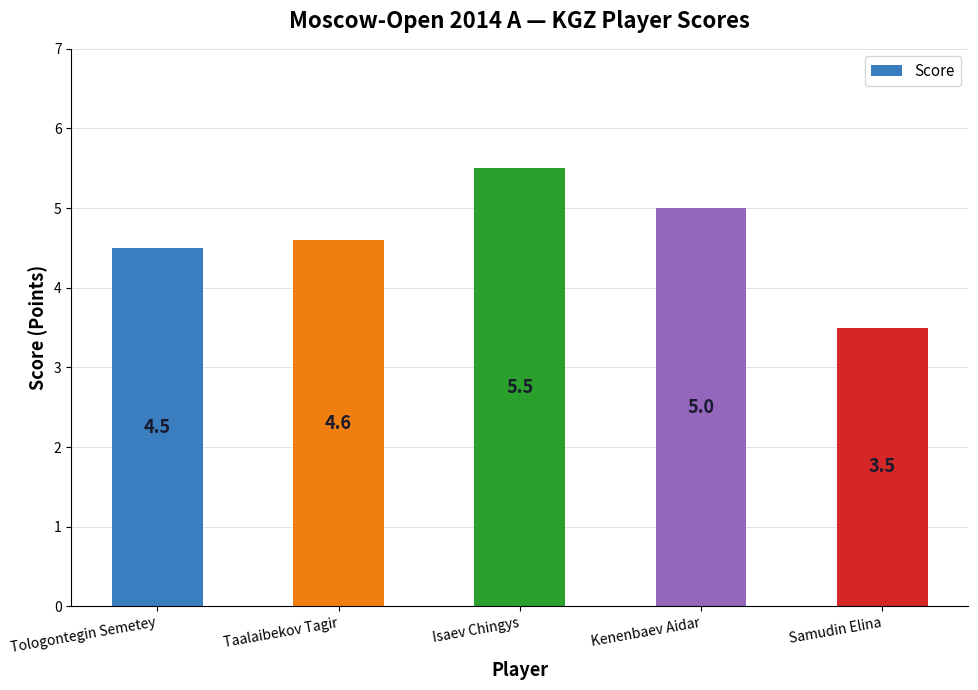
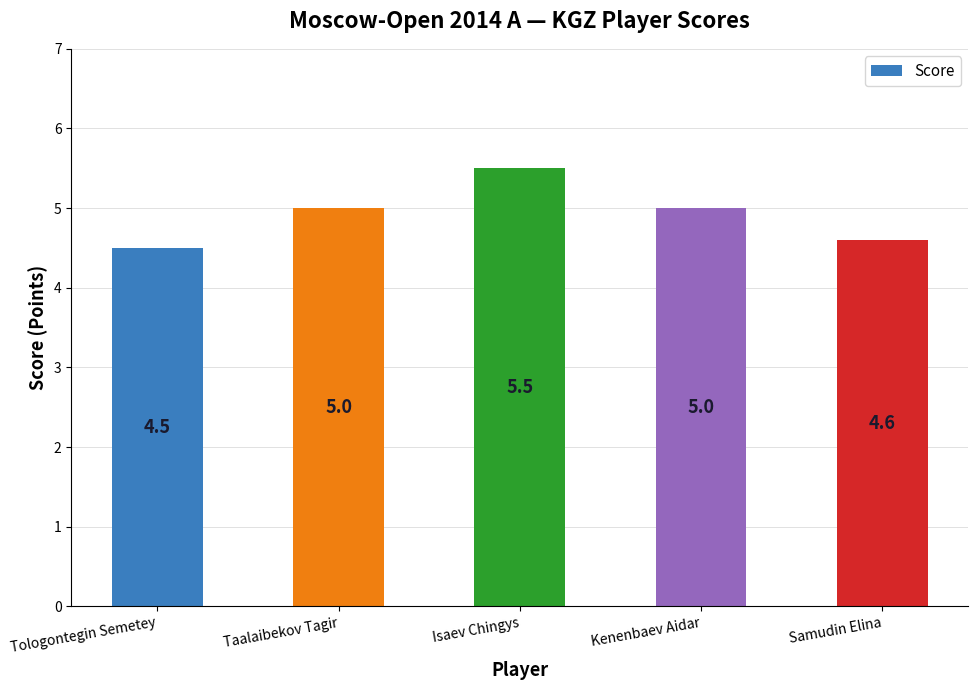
  {
    "Tologontegin Semetey": 4.5,
-   "Taalaibekov Tagir": 4.6,
+   "Taalaibekov Tagir": 5.0,
    "Isaev Chingys": 5.5,
    "Kenenbaev Aidar": 5.0,
-   "Samudin Elina": 3.5
+   "Samudin Elina": 4.6
  }
